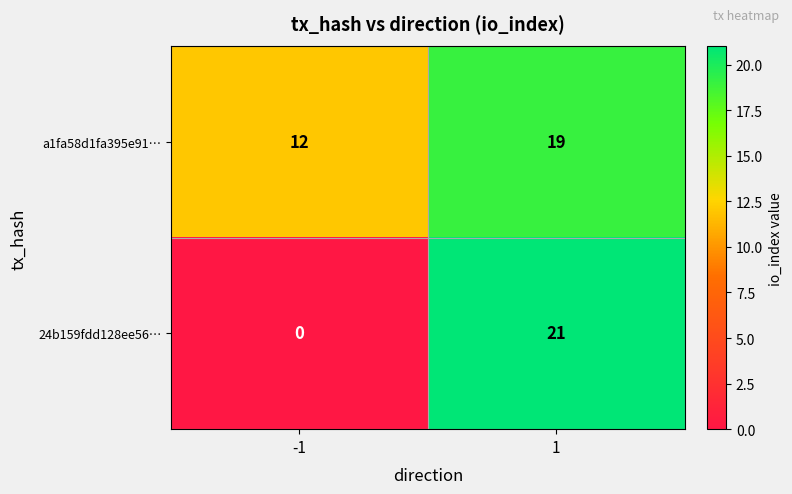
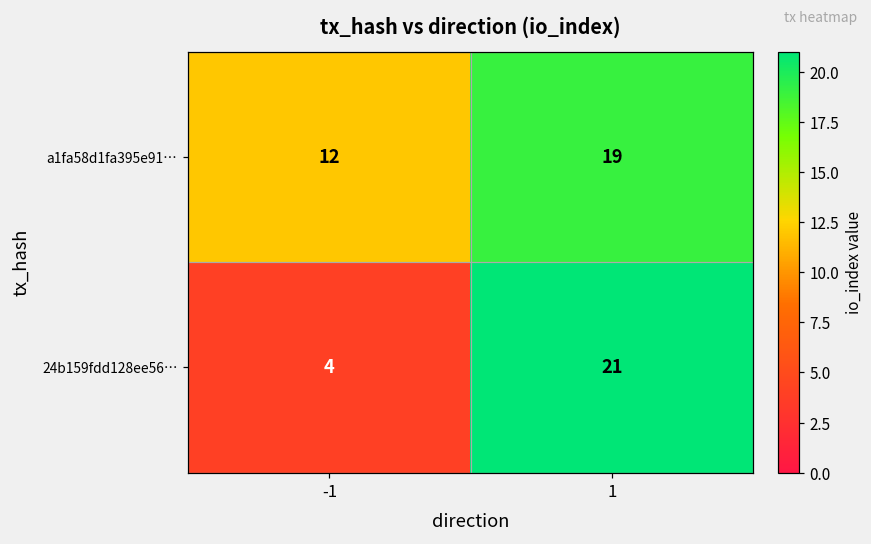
  {
    "a1fa58d1fa395e91…": {
      "-1": 12,
      "1": 19
    },
    "24b159fdd128ee56…": {
-     "-1": 0,
+     "-1": 4,
      "1": 21
    }
  }
